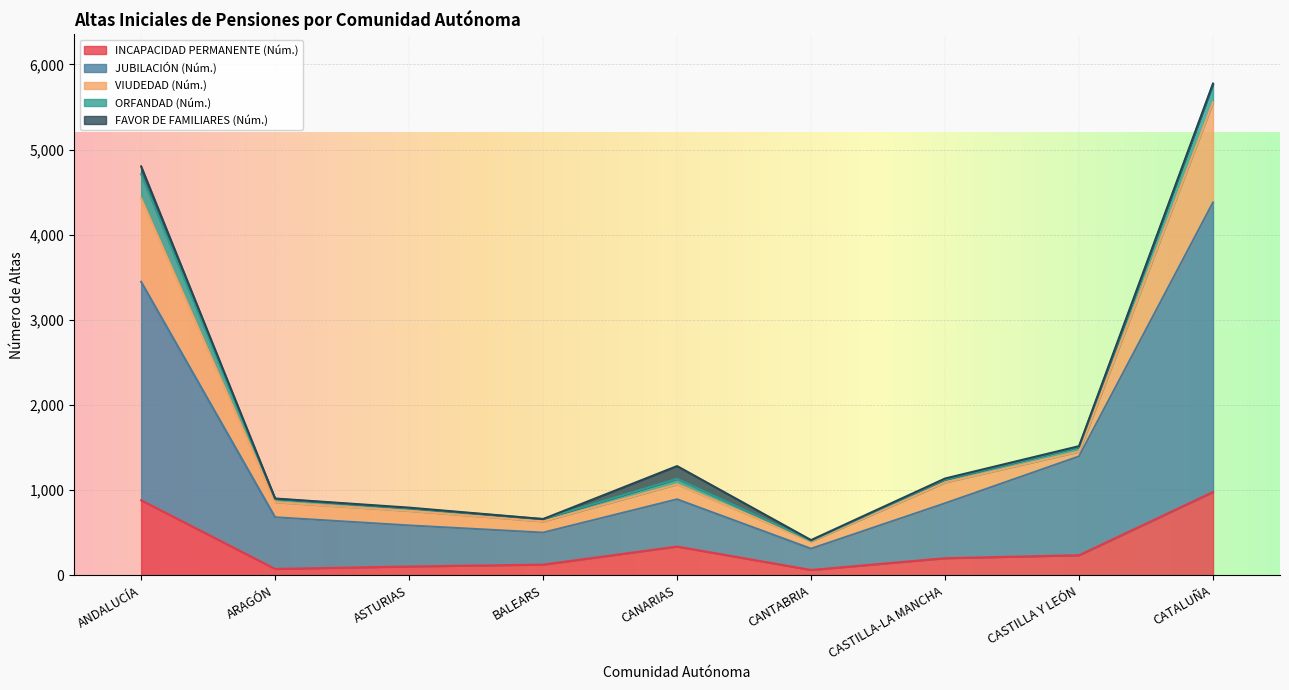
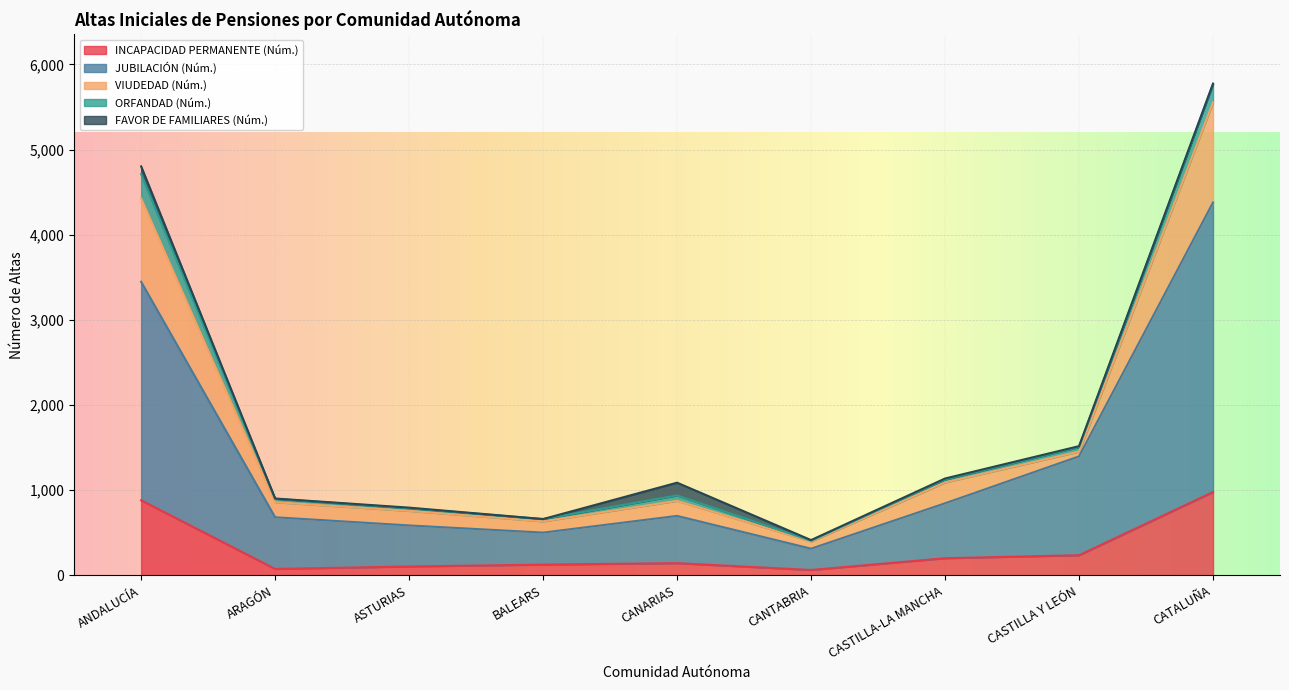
  {
    "INCAPACIDAD PERMANENTE (Núm.)": {
      "ANDALUCÍA": "900",
      "ARAGÓN": "100",
      "ASTURIAS": "100",
      "BALEARS": "100",
-     "CANARIAS": "300",
+     "CANARIAS": "100",
      "CANTABRIA": "100",
      "CASTILLA-LA MANCHA": "200",
      "CASTILLA Y LEÓN": "200",
      "CATALUÑA": "1,000"
    },
    "VIUDEDAD (Núm.)": {
      "ANDALUCÍA": "1,000",
      "ARAGÓN": "200",
      "ASTURIAS": "200",
      "CANARIAS": "200",
      "CASTILLA-LA MANCHA": "200",
      "CASTILLA Y LEÓN": "100",
      "CATALUÑA": "1,200"
    },
    "FAVOR DE FAMILIARES (Núm.)": {
      "ANDALUCÍA": "100",
      "CANARIAS": "200"
    }
  }
